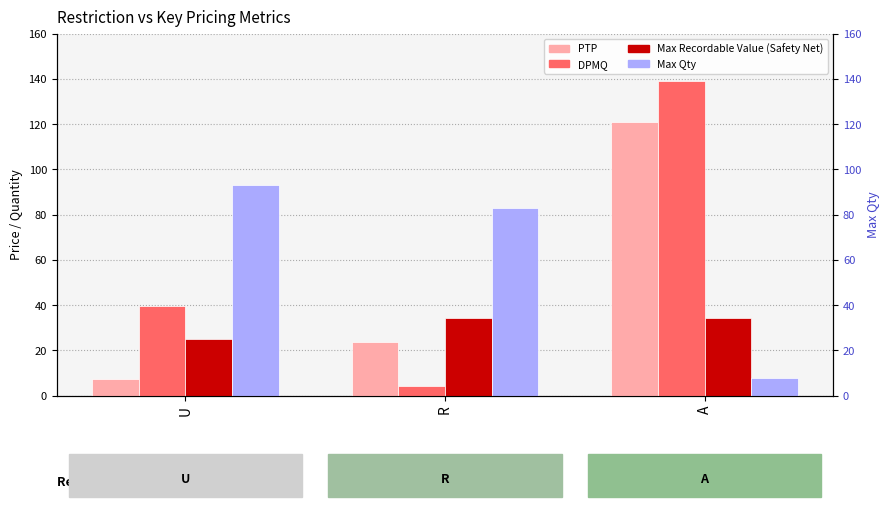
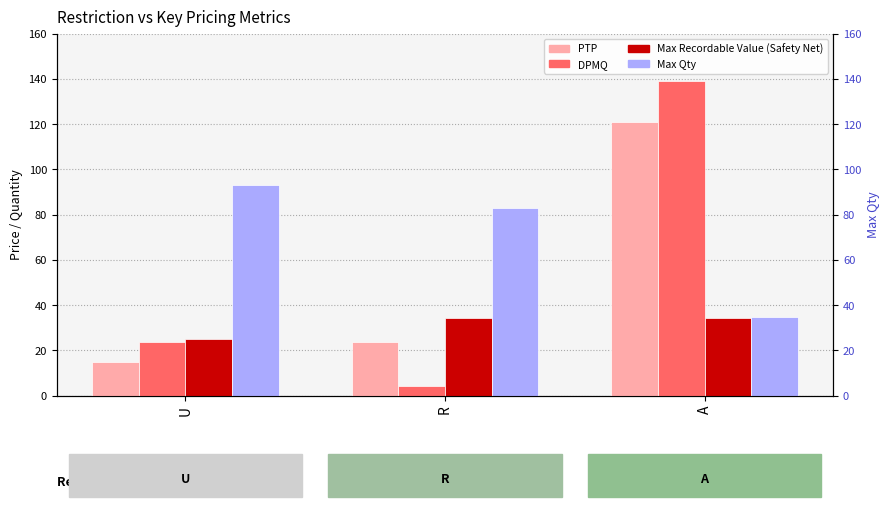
  {
    "PTP": {
-     "U": 8,
+     "U": 15,
      "R": 24,
      "A": 121
    },
    "DPMQ": {
-     "U": 40,
+     "U": 24,
      "R": 4,
      "A": 139
    },
    "Max Qty": {
      "U": 93,
      "R": 83,
-     "A": 8
+     "A": 35
    }
  }
